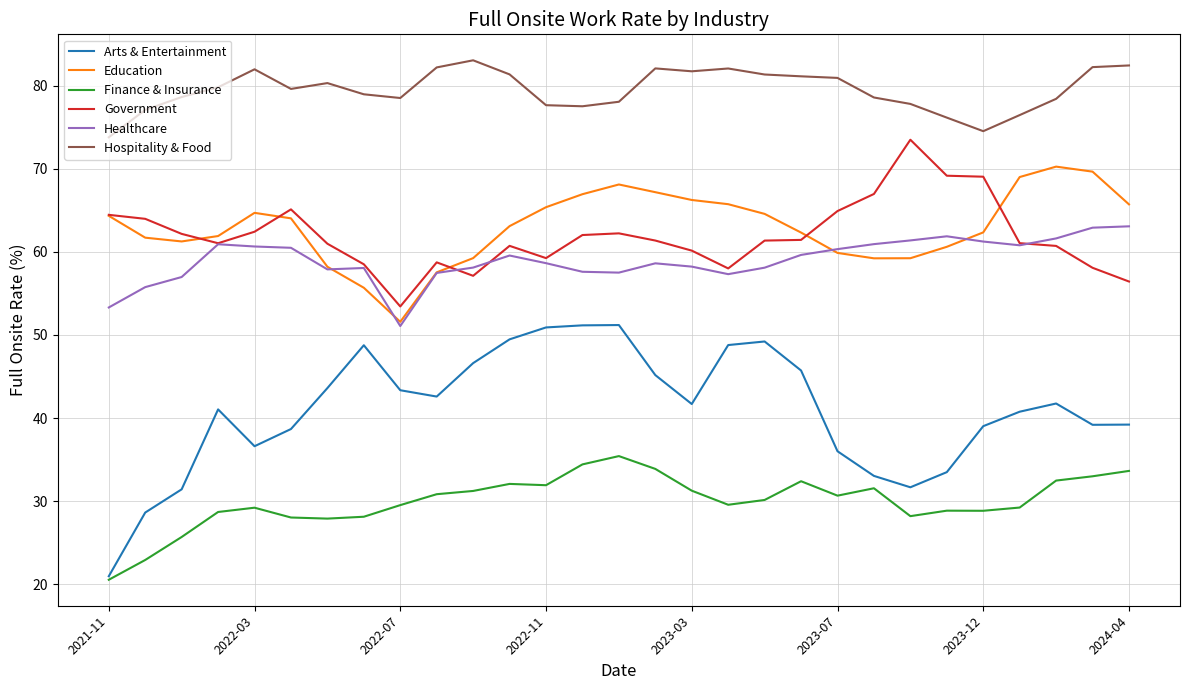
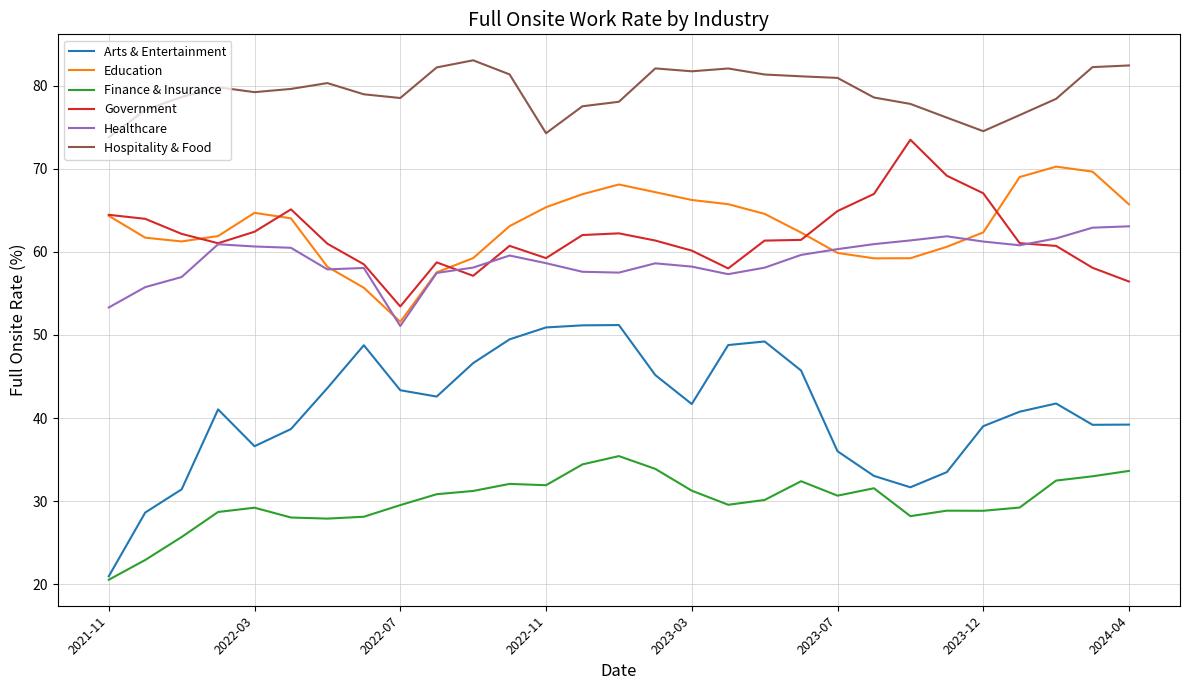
  {
    "Arts & Entertainment": {
      "2021-11": 21,
      "2022-03": 37,
      "2022-07": 43,
      "2022-11": 51,
      "2023-03": 42,
      "2023-07": 36,
      "2023-12": 39,
      "2024-04": 39
    },
    "Education": {
      "2022-03": 65,
      "2022-07": 52,
      "2022-11": 65,
      "2023-03": 66,
      "2023-07": 60,
      "2023-12": 62,
      "2024-04": 66
    },
    "Finance & Insurance": {
      "2021-11": 21,
      "2022-03": 29,
      "2022-07": 30,
      "2022-11": 32,
      "2023-03": 31,
      "2023-07": 31,
      "2023-12": 29,
      "2024-04": 34
    },
    "Government": {
      "2022-03": 62,
      "2022-07": 53,
      "2022-11": 59,
      "2023-03": 60,
      "2023-07": 65,
-     "2023-12": 69,
+     "2023-12": 67,
      "2024-04": 56
    },
    "Healthcare": {
      "2021-11": 53,
      "2022-03": 61,
      "2022-07": 51,
      "2022-11": 59,
      "2023-03": 58,
      "2023-07": 60,
      "2023-12": 61,
      "2024-04": 63
    },
    "Hospitality & Food": {
-     "2022-03": 82,
+     "2022-03": 79,
      "2022-07": 79,
-     "2022-11": 78,
+     "2022-11": 74,
      "2023-03": 82,
      "2023-07": 81,
      "2023-12": 75,
      "2024-04": 82
    }
  }
